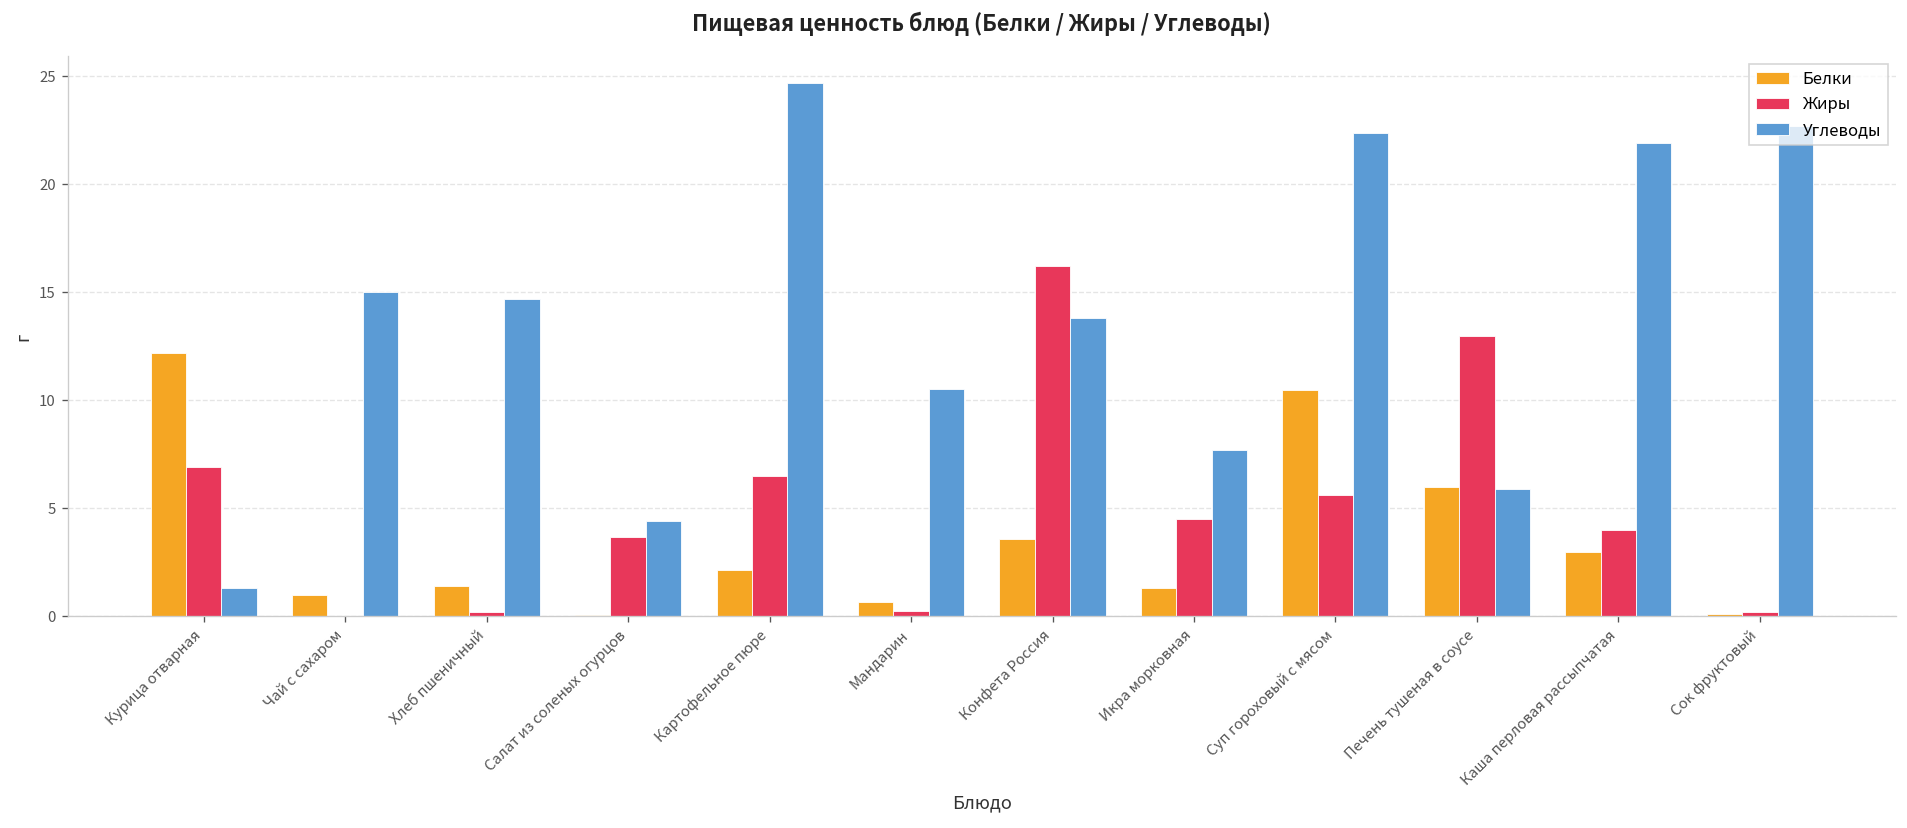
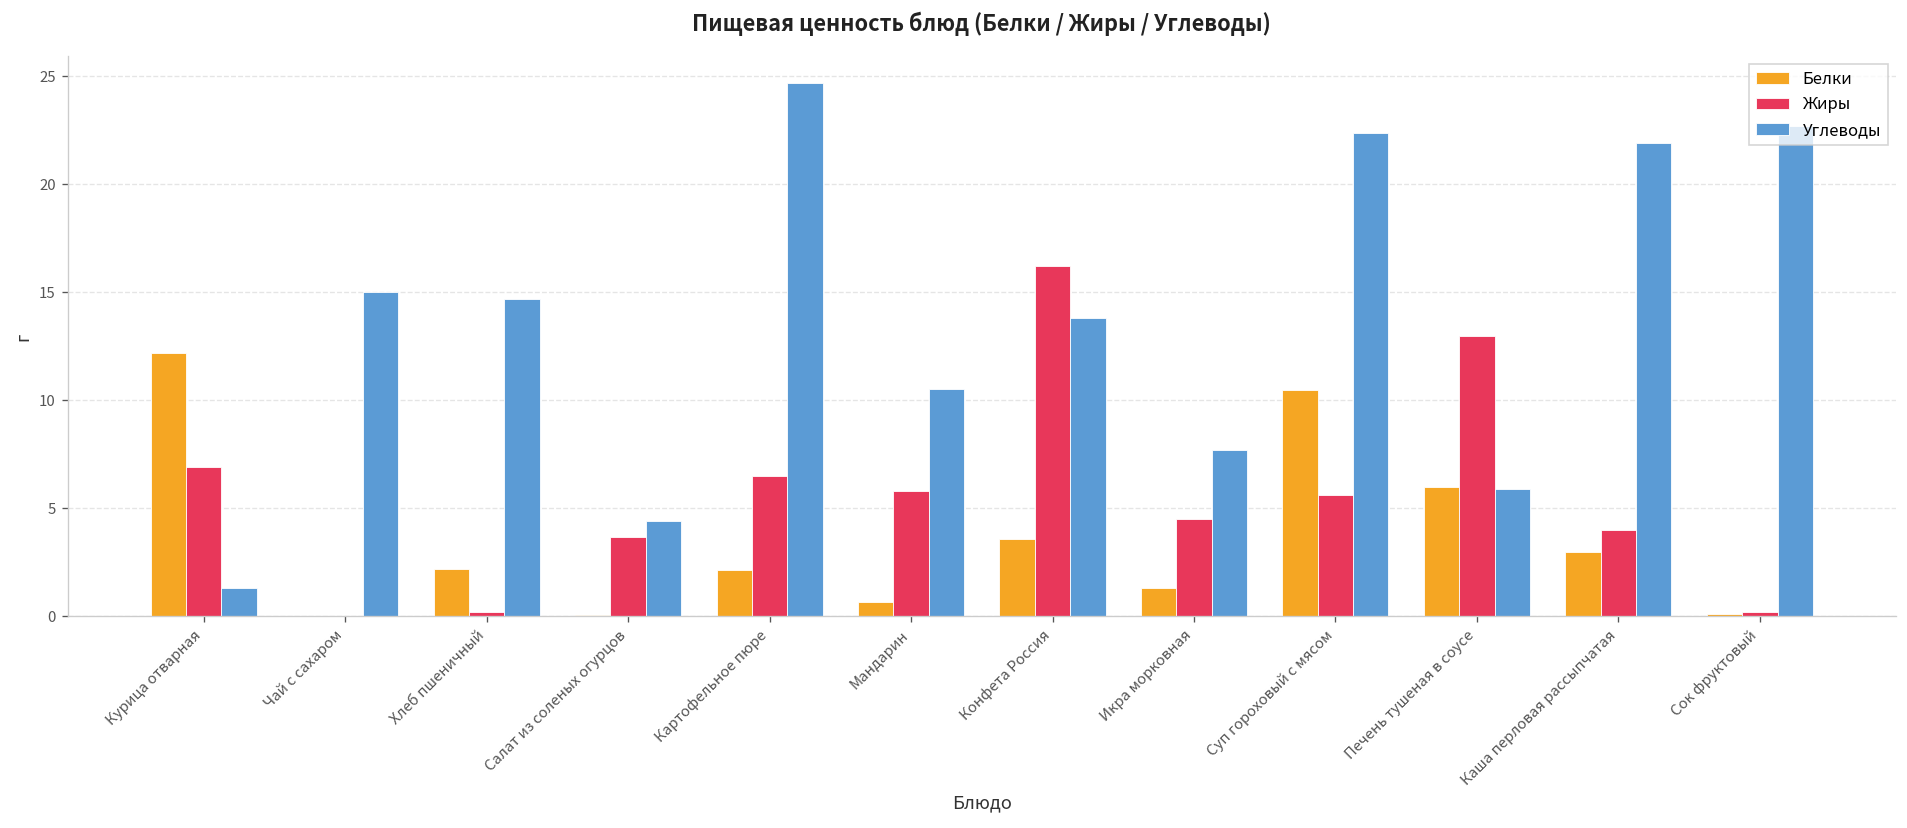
  {
    "Белки": {
      "Курица отварная": 12.2,
-     "Чай с сахаром": 1,
-     "Хлеб пшеничный": 1.4,
+     "Чай с сахаром": 0,
+     "Хлеб пшеничный": 2.2,
      "Картофельное пюре": 2.2,
      "Мандарин": 0.7,
      "Конфета Россия": 3.6,
      "Икра морковная": 1.3,
      "Суп гороховый с мясом": 10.5,
      "Печень тушеная в соусе": 6.0,
      "Каша перловая рассыпчатая": 3.0
    },
    "Жиры": {
      "Курица отварная": 6.9,
      "Чай с сахаром": 0.0,
      "Хлеб пшеничный": 0.2,
      "Салат из соленых огурцов": 3.7,
      "Картофельное пюре": 6.5,
-     "Мандарин": 0.2,
+     "Мандарин": 5.8,
      "Конфета Россия": 16.2,
      "Икра морковная": 4.5,
      "Суп гороховый с мясом": 5.6,
      "Печень тушеная в соусе": 13.0,
      "Каша перловая рассыпчатая": 4.0,
      "Сок фруктовый": 0.2
    },
    "Углеводы": {
      "Курица отварная": 1.3,
      "Чай с сахаром": 15.0,
      "Хлеб пшеничный": 14.7,
      "Салат из соленых огурцов": 4.4,
      "Картофельное пюре": 24.7,
      "Мандарин": 10.6,
      "Конфета Россия": 13.8,
      "Икра морковная": 7.7,
      "Суп гороховый с мясом": 22.4,
      "Печень тушеная в соусе": 5.9,
      "Каша перловая рассыпчатая": 21.9
    }
  }
